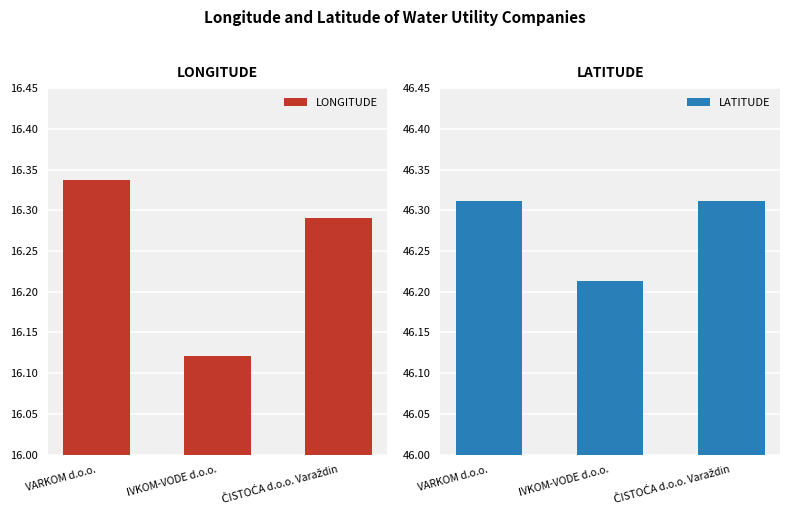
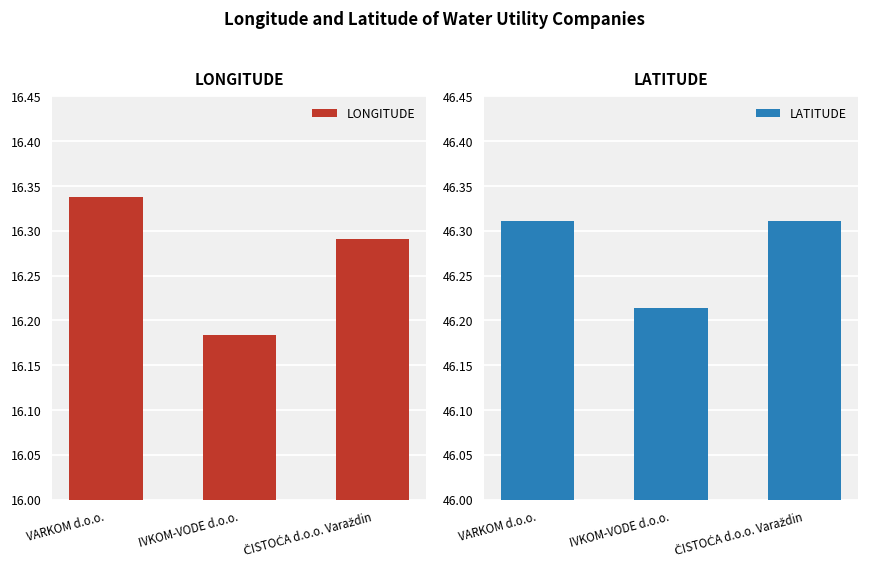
  {
    "LONGITUDE": {
      "VARKOM d.o.o.": 16.34,
-     "IVKOM-VODE d.o.o.": 16.12,
+     "IVKOM-VODE d.o.o.": 16.18,
      "ČISTOĆA d.o.o. Varaždin": 16.29
    },
    "LATITUDE": {
      "VARKOM d.o.o.": 46.31,
      "IVKOM-VODE d.o.o.": 46.21,
      "ČISTOĆA d.o.o. Varaždin": 46.31
    }
  }
